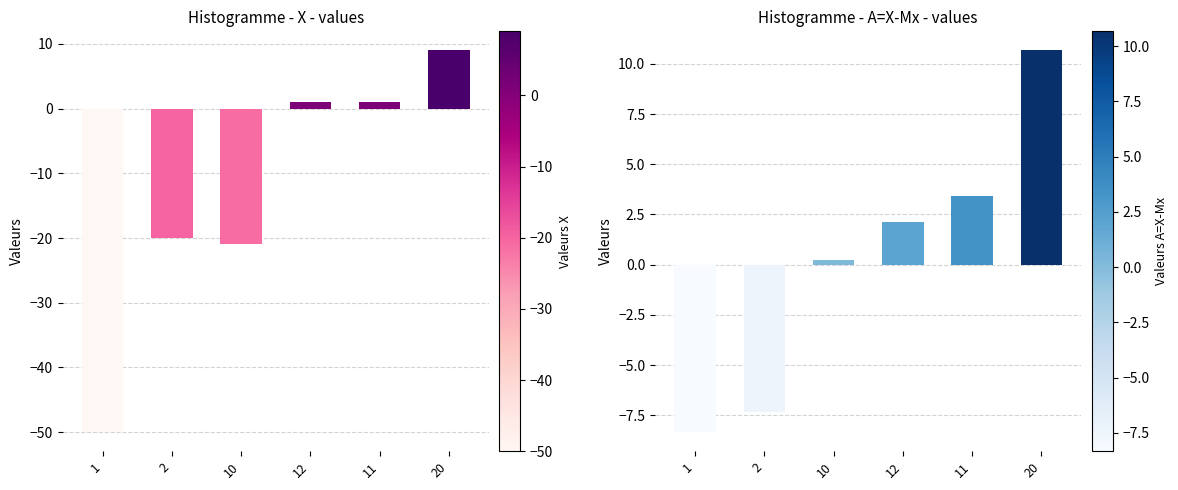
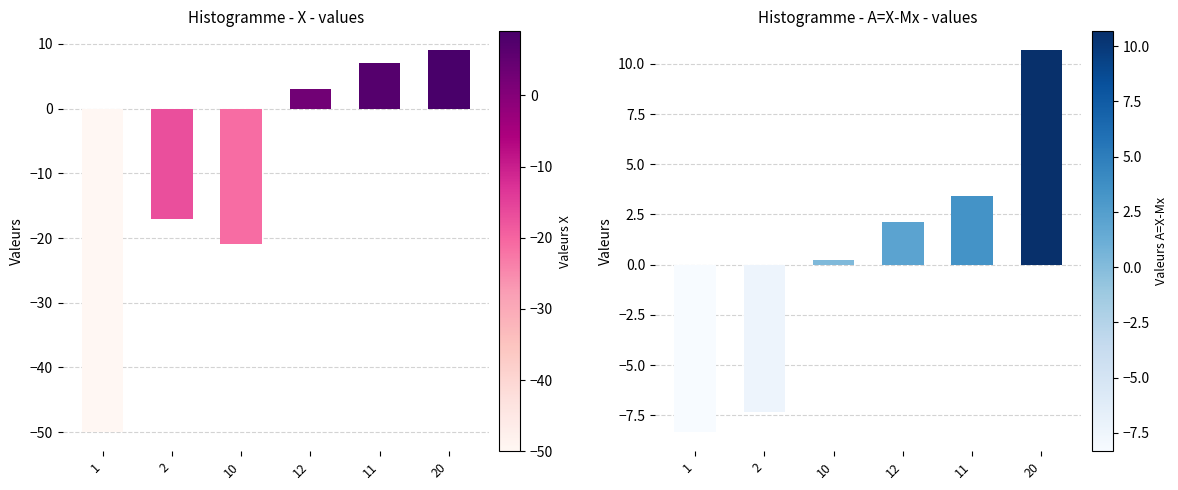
  {
    "Histogramme - X - values": {
      "1": -50,
-     "2": -20,
+     "2": -17,
      "10": -21,
-     "12": 1,
-     "11": 1,
+     "12": 3,
+     "11": 7,
      "20": 9
    },
    "Histogramme - A=X-Mx - values": {
      "1": -8.3,
      "2": -7.3,
      "10": 0.2,
      "12": 2.1,
      "11": 3.4,
      "20": 10.7
    }
  }
